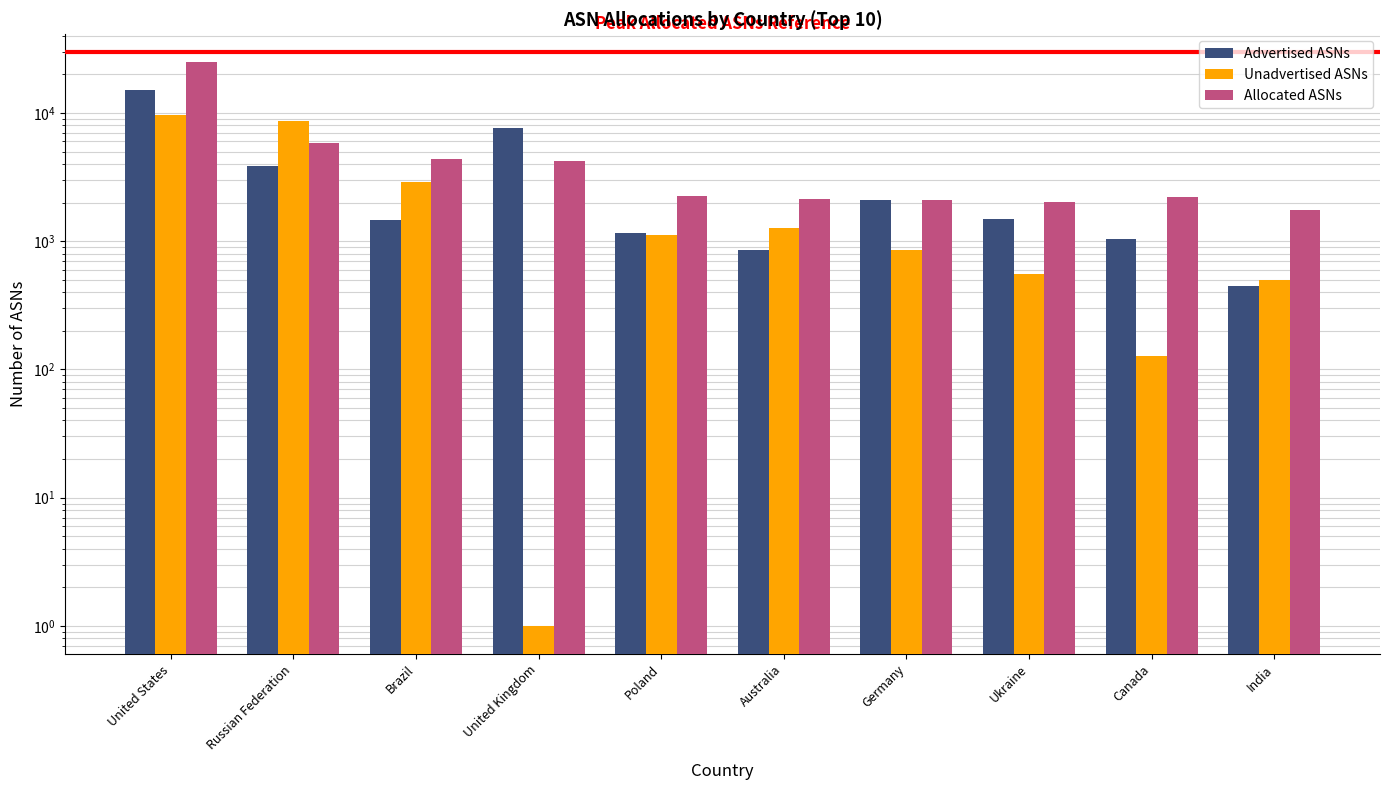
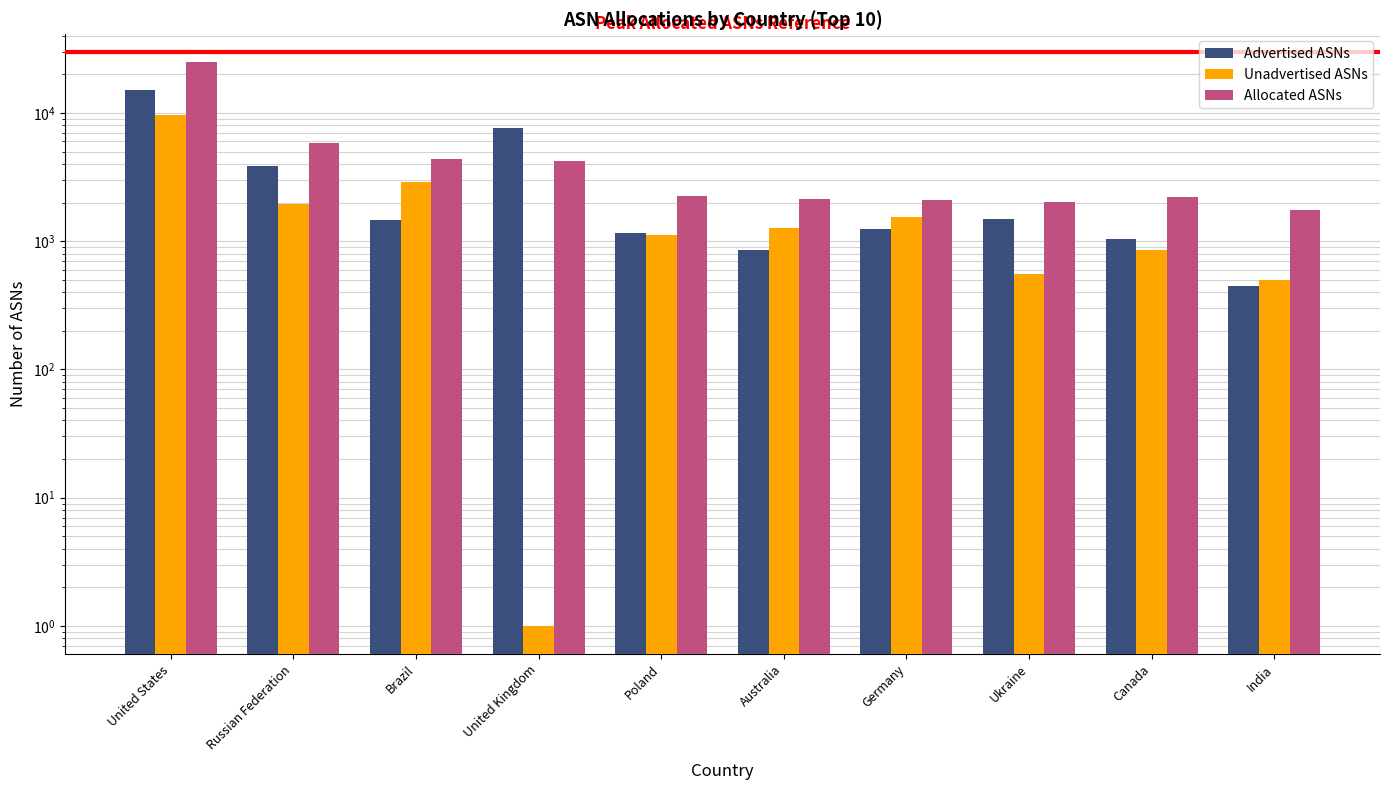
  {
    "Advertised ASNs": {
      "United States": 15000,
      "Russian Federation": 3800,
      "Brazil": 1500,
      "United Kingdom": 8000,
      "Poland": 1200,
      "Australia": 800,
-     "Germany": 2100,
+     "Germany": 1300,
      "Ukraine": 1500,
      "Canada": 1000,
      "India": 450
    },
    "Unadvertised ASNs": {
      "United States": 10000,
-     "Russian Federation": 9000,
+     "Russian Federation": 1900,
      "Brazil": 2900,
      "United Kingdom": 1,
      "Poland": 1100,
      "Australia": 1300,
-     "Germany": 900,
+     "Germany": 1500,
      "Ukraine": 550,
-     "Canada": 130,
+     "Canada": 800,
      "India": 500
    },
    "Allocated ASNs": {
      "United States": 25000,
      "Russian Federation": 6000,
      "Brazil": 4400,
      "United Kingdom": 4200,
      "Poland": 2300,
      "Australia": 2100,
      "Germany": 2100,
      "Ukraine": 2000,
      "Canada": 2200,
      "India": 1800
    }
  }
